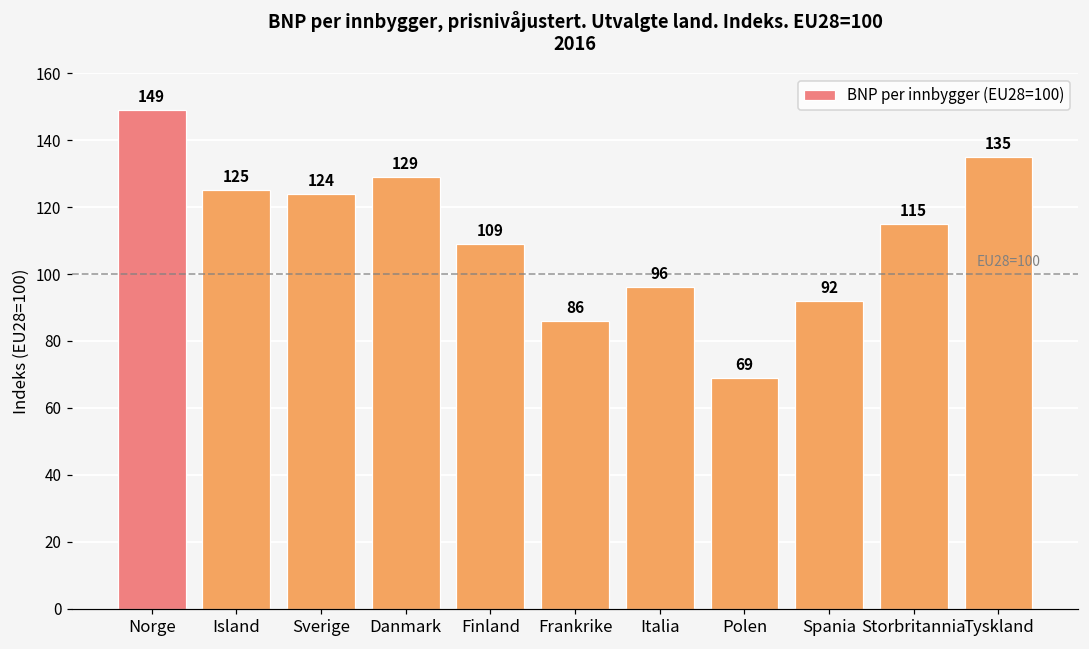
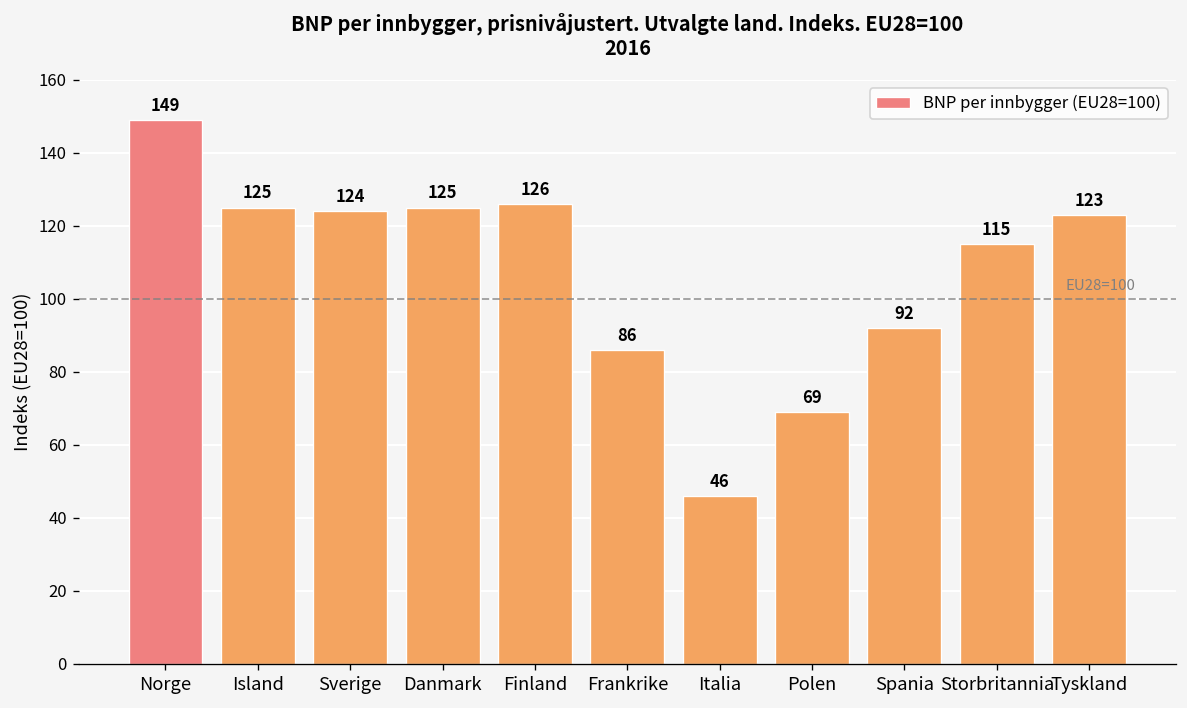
  {
    "Norge": 149,
    "Island": 125,
    "Sverige": 124,
-   "Danmark": 129,
-   "Finland": 109,
+   "Danmark": 125,
+   "Finland": 126,
    "Frankrike": 86,
-   "Italia": 96,
+   "Italia": 46,
    "Polen": 69,
    "Spania": 92,
    "Storbritannia": 115,
-   "Tyskland": 135
+   "Tyskland": 123
  }
